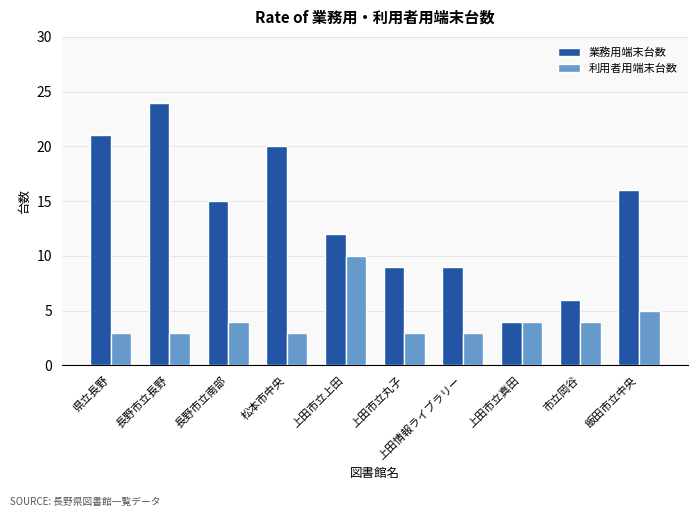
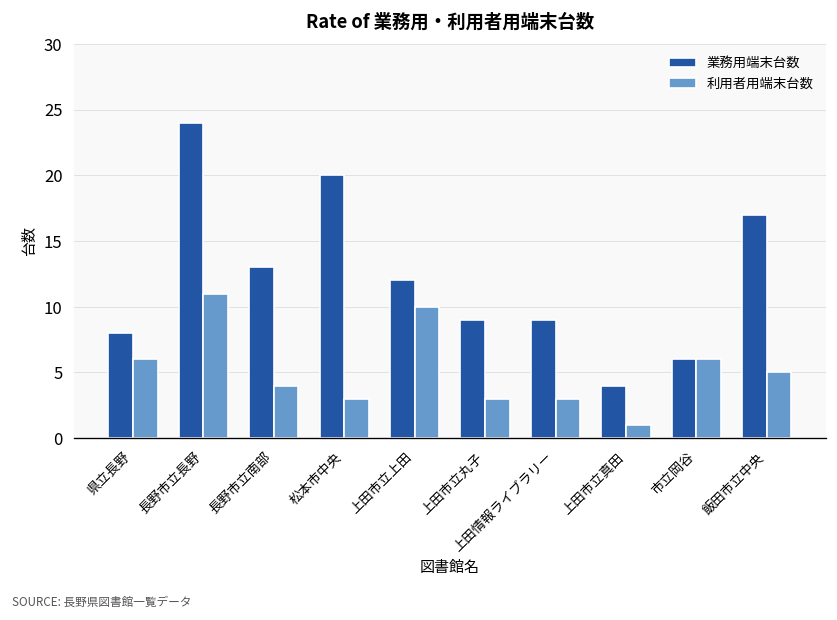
  {
    "業務用端末台数": {
-     "県立長野": 21,
+     "県立長野": 8,
      "長野市立長野": 24,
-     "長野市立南部": 15,
+     "長野市立南部": 13,
      "松本市中央": 20,
      "上田市立上田": 12,
      "上田市立丸子": 9,
      "上田情報ライブラリー": 9,
      "上田市立真田": 4,
      "市立岡谷": 6,
-     "飯田市立中央": 16
+     "飯田市立中央": 17
    },
    "利用者用端末台数": {
-     "県立長野": 3,
-     "長野市立長野": 3,
+     "県立長野": 6,
+     "長野市立長野": 11,
      "長野市立南部": 4,
      "松本市中央": 3,
      "上田市立上田": 10,
      "上田市立丸子": 3,
      "上田情報ライブラリー": 3,
-     "上田市立真田": 4,
-     "市立岡谷": 4,
+     "上田市立真田": 1,
+     "市立岡谷": 6,
      "飯田市立中央": 5
    }
  }
